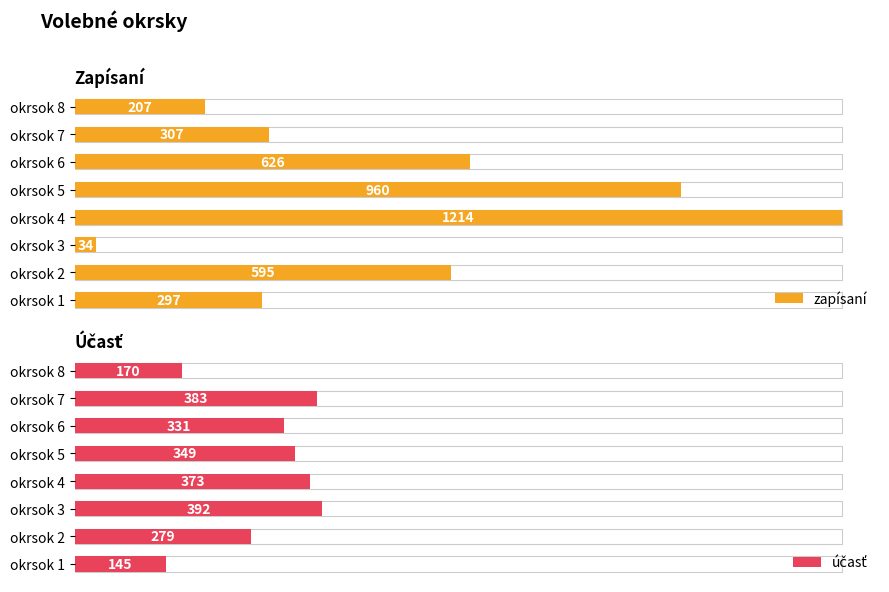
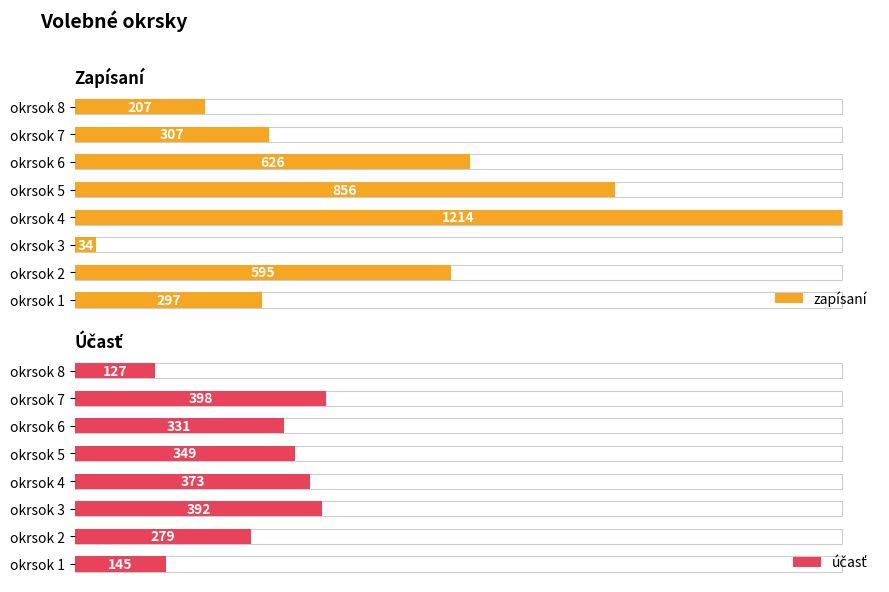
  {
    "Zapísaní": {
      "zapísaní": {
-       "okrsok 5": 960,
+       "okrsok 5": 856,
        "okrsok 4": 1214
      }
    },
    "Účasť": {
      "účasť": {
-       "okrsok 8": 170,
-       "okrsok 7": 383
+       "okrsok 8": 127,
+       "okrsok 7": 398
      }
    }
  }
